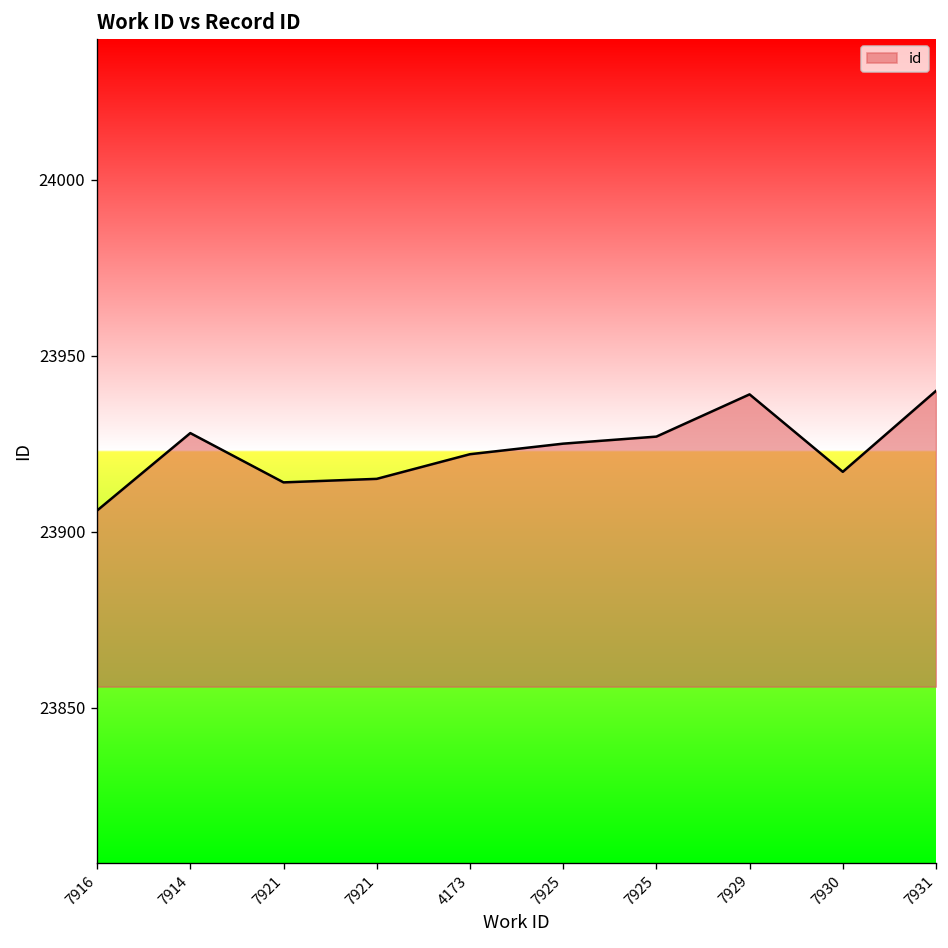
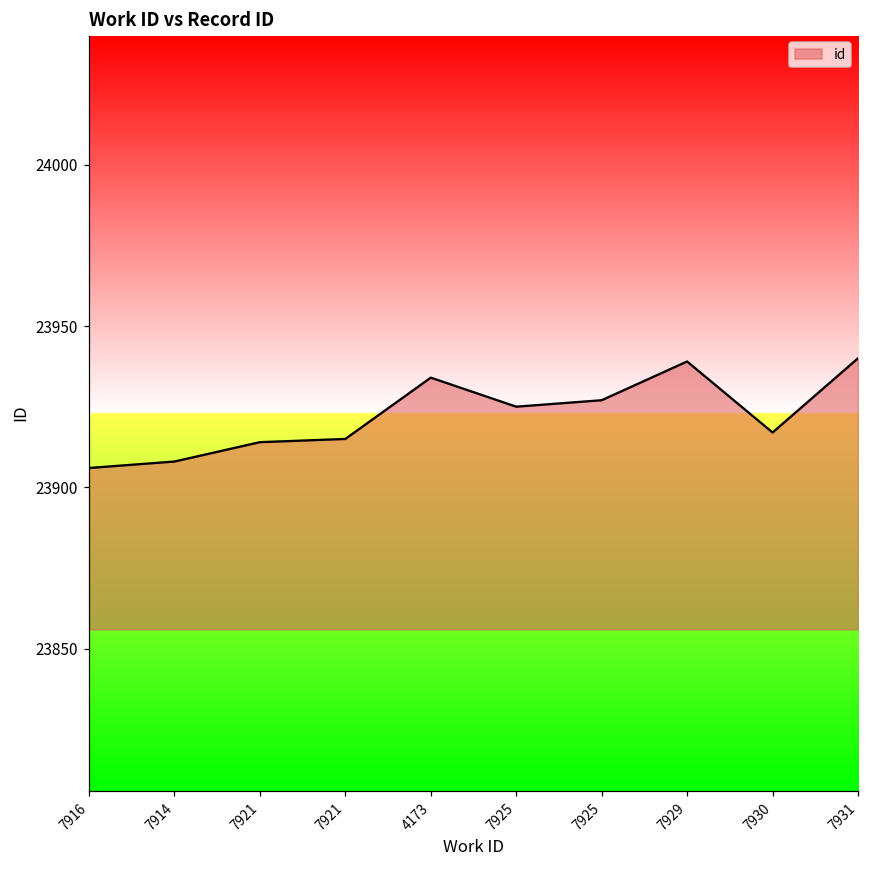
  {
    "7916": 23906,
-   "7914": 23928,
-   "4173": 23922,
+   "7914": 23908,
+   "4173": 23934,
    "7929": 23939,
    "7930": 23917,
    "7931": 23940
  }
